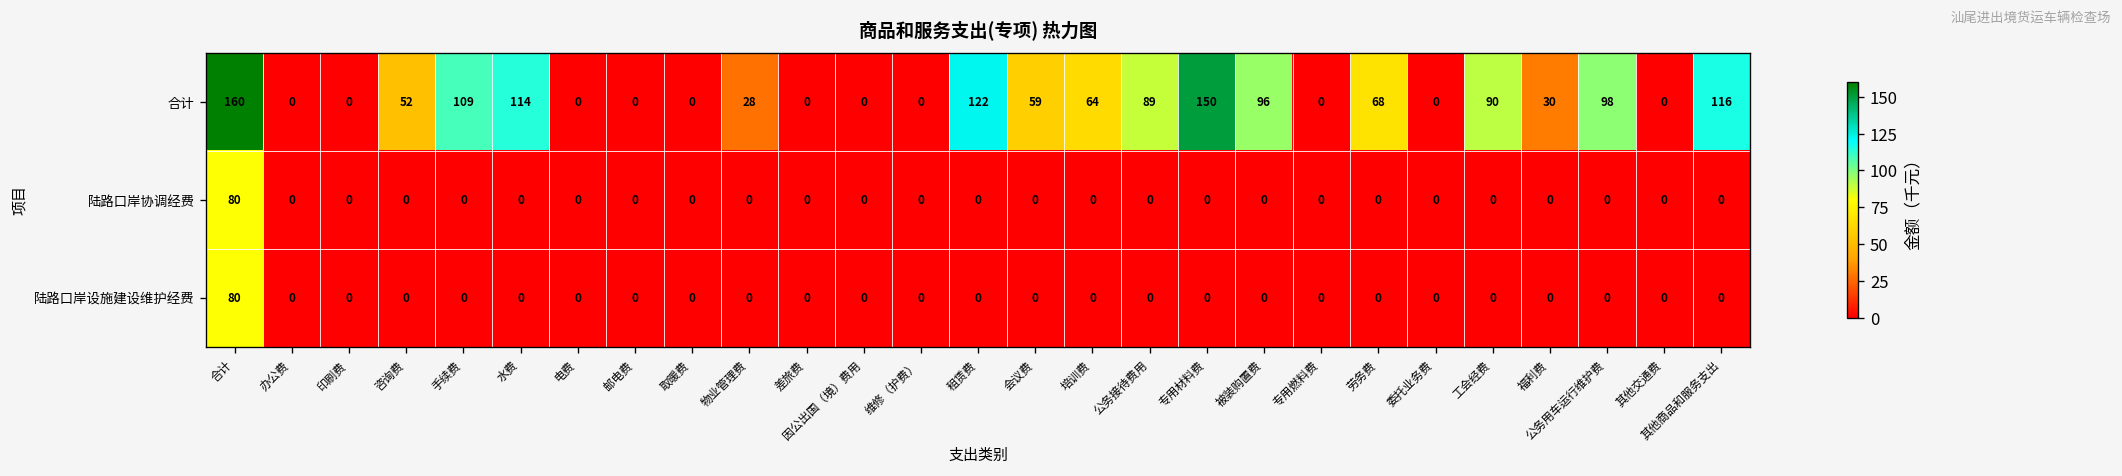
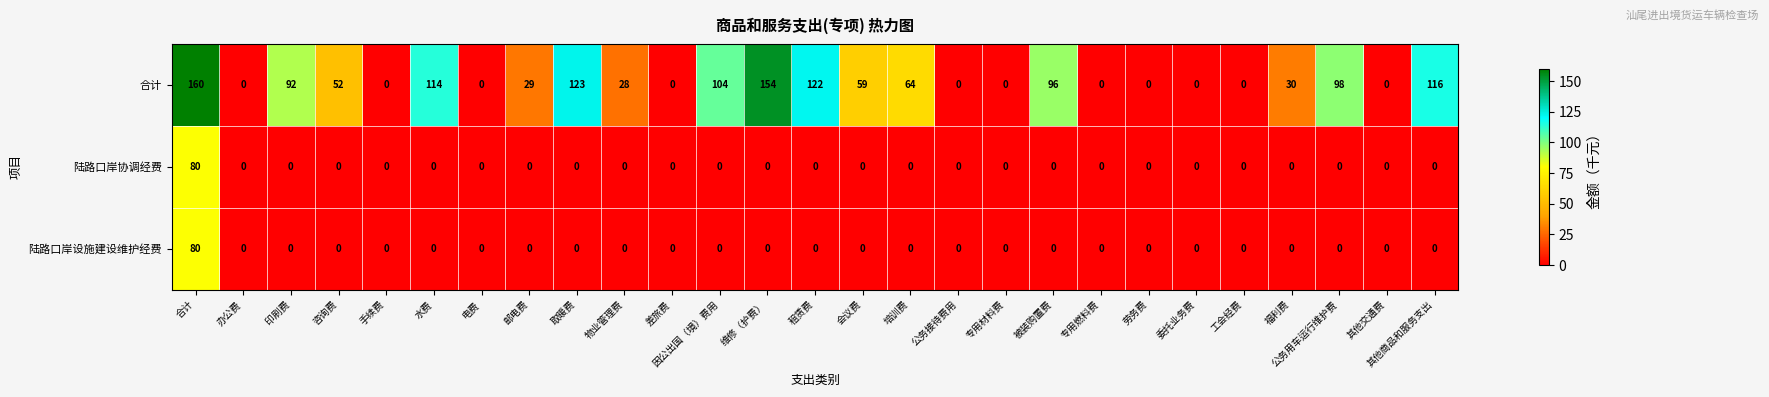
  {
    "合计": {
      "合计": 160,
      "办公费": 0,
-     "印刷费": 0,
+     "印刷费": 92,
      "咨询费": 52,
-     "手续费": 109,
+     "手续费": 0,
      "水费": 114,
      "电费": 0,
-     "邮电费": 0,
-     "取暖费": 0,
+     "邮电费": 29,
+     "取暖费": 123,
      "物业管理费": 28,
      "差旅费": 0,
-     "因公出国（境）费用": 0,
-     "维修（护费）": 0,
+     "因公出国（境）费用": 104,
+     "维修（护费）": 154,
      "租赁费": 122,
      "会议费": 59,
      "培训费": 64,
-     "公务接待费用": 89,
-     "专用材料费": 150,
+     "公务接待费用": 0,
+     "专用材料费": 0,
      "被装购置费": 96,
      "专用燃料费": 0,
-     "劳务费": 68,
+     "劳务费": 0,
      "委托业务费": 0,
-     "工会经费": 90,
+     "工会经费": 0,
      "福利费": 30,
      "公务用车运行维护费": 98,
      "其他交通费": 0,
      "其他商品和服务支出": 116
    },
    "陆路口岸协调经费": {
      "合计": 80,
      "办公费": 0,
      "印刷费": 0,
      "咨询费": 0,
      "手续费": 0,
      "水费": 0,
      "电费": 0,
      "邮电费": 0,
      "取暖费": 0,
      "物业管理费": 0,
      "差旅费": 0,
      "因公出国（境）费用": 0,
      "维修（护费）": 0,
      "租赁费": 0,
      "会议费": 0,
      "培训费": 0,
      "公务接待费用": 0,
      "专用材料费": 0,
      "被装购置费": 0,
      "专用燃料费": 0,
      "劳务费": 0,
      "委托业务费": 0,
      "工会经费": 0,
      "福利费": 0,
      "公务用车运行维护费": 0,
      "其他交通费": 0,
      "其他商品和服务支出": 0
    },
    "陆路口岸设施建设维护经费": {
      "合计": 80,
      "办公费": 0,
      "印刷费": 0,
      "咨询费": 0,
      "手续费": 0,
      "水费": 0,
      "电费": 0,
      "邮电费": 0,
      "取暖费": 0,
      "物业管理费": 0,
      "差旅费": 0,
      "因公出国（境）费用": 0,
      "维修（护费）": 0,
      "租赁费": 0,
      "会议费": 0,
      "培训费": 0,
      "公务接待费用": 0,
      "专用材料费": 0,
      "被装购置费": 0,
      "专用燃料费": 0,
      "劳务费": 0,
      "委托业务费": 0,
      "工会经费": 0,
      "福利费": 0,
      "公务用车运行维护费": 0,
      "其他交通费": 0,
      "其他商品和服务支出": 0
    }
  }
